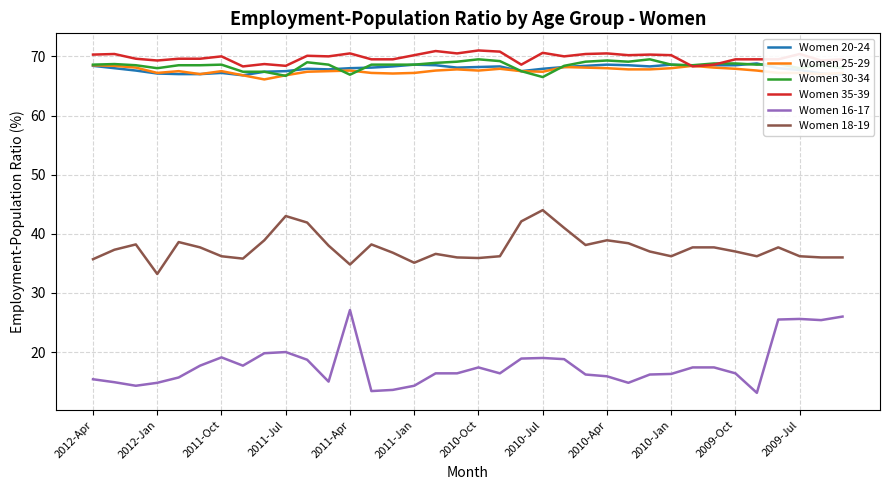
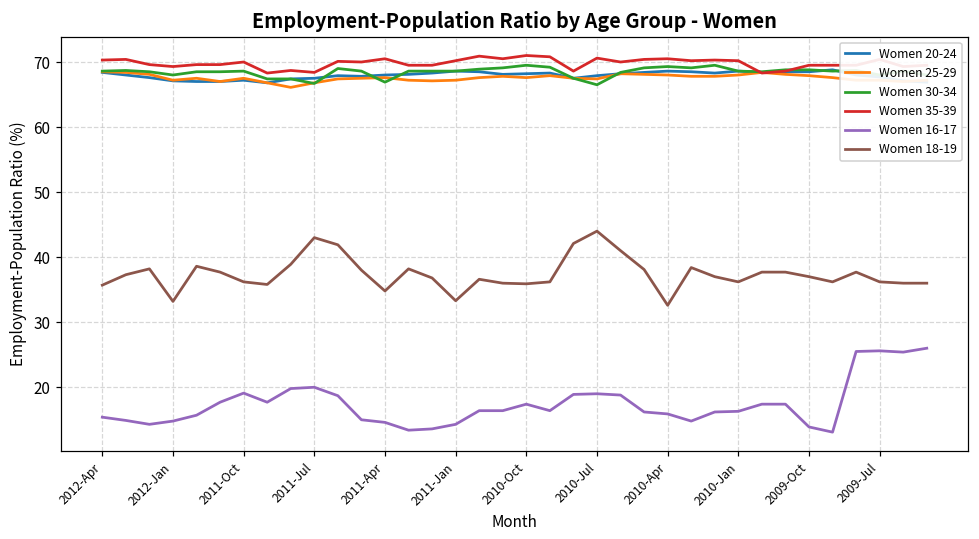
  {
    "Women 20-24": {
      "2011-Jul": 68,
      "2010-Oct": 68,
      "2010-Jul": 68,
      "2010-Apr": 69
    },
    "Women 25-29": {
      "2011-Jan": 67,
      "2010-Oct": 68,
      "2010-Jul": 67,
      "2010-Apr": 68,
      "2010-Jan": 68,
      "2009-Oct": 68
    },
    "Women 30-34": {
      "2012-Jan": 68,
      "2011-Oct": 69,
      "2011-Apr": 67,
      "2010-Oct": 70,
      "2010-Jul": 67,
      "2010-Apr": 69
    },
    "Women 35-39": {
      "2012-Apr": 70,
      "2012-Jan": 69,
      "2011-Oct": 70,
      "2011-Jul": 68,
      "2011-Apr": 71,
      "2011-Jan": 70,
      "2010-Oct": 71,
      "2010-Jul": 71,
      "2010-Apr": 71,
      "2010-Jan": 70,
      "2009-Oct": 70
    },
    "Women 16-17": {
      "2012-Apr": 15,
      "2012-Jan": 15,
      "2011-Oct": 19,
      "2011-Jul": 20,
-     "2011-Apr": 27,
+     "2011-Apr": 15,
      "2011-Jan": 14,
      "2010-Oct": 17,
      "2010-Jul": 19,
      "2010-Apr": 16,
      "2010-Jan": 16,
-     "2009-Oct": 16,
+     "2009-Oct": 14,
      "2009-Jul": 26
    },
    "Women 18-19": {
      "2012-Apr": 36,
      "2012-Jan": 33,
      "2011-Oct": 36,
      "2011-Jul": 43,
      "2011-Apr": 35,
-     "2011-Jan": 35,
+     "2011-Jan": 33,
      "2010-Oct": 36,
      "2010-Jul": 44,
-     "2010-Apr": 39,
+     "2010-Apr": 33,
      "2010-Jan": 36,
      "2009-Oct": 37,
      "2009-Jul": 36
    }
  }
